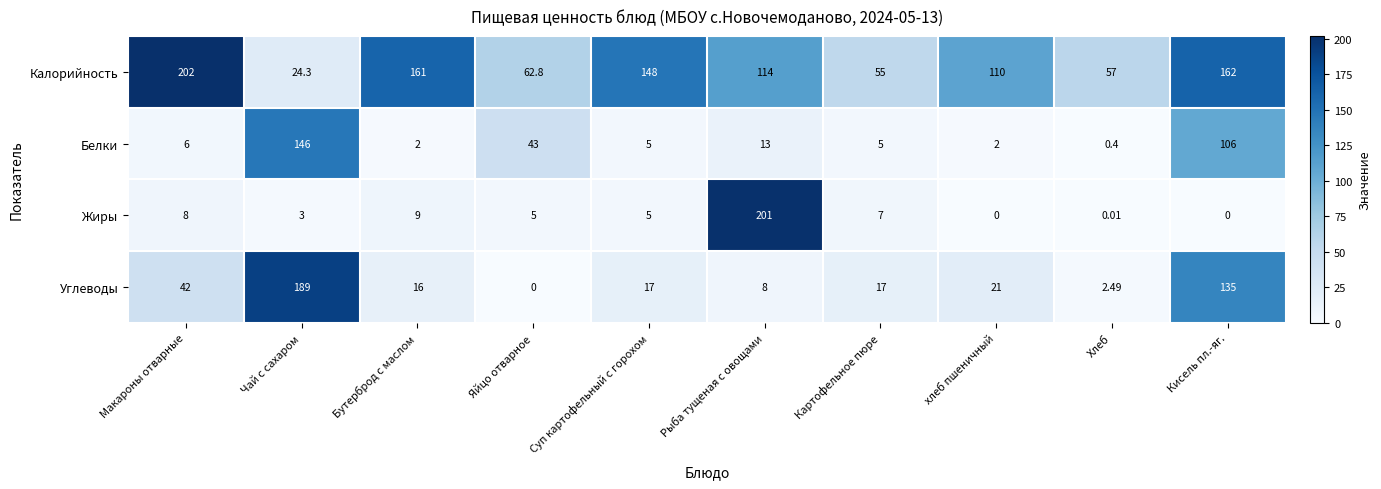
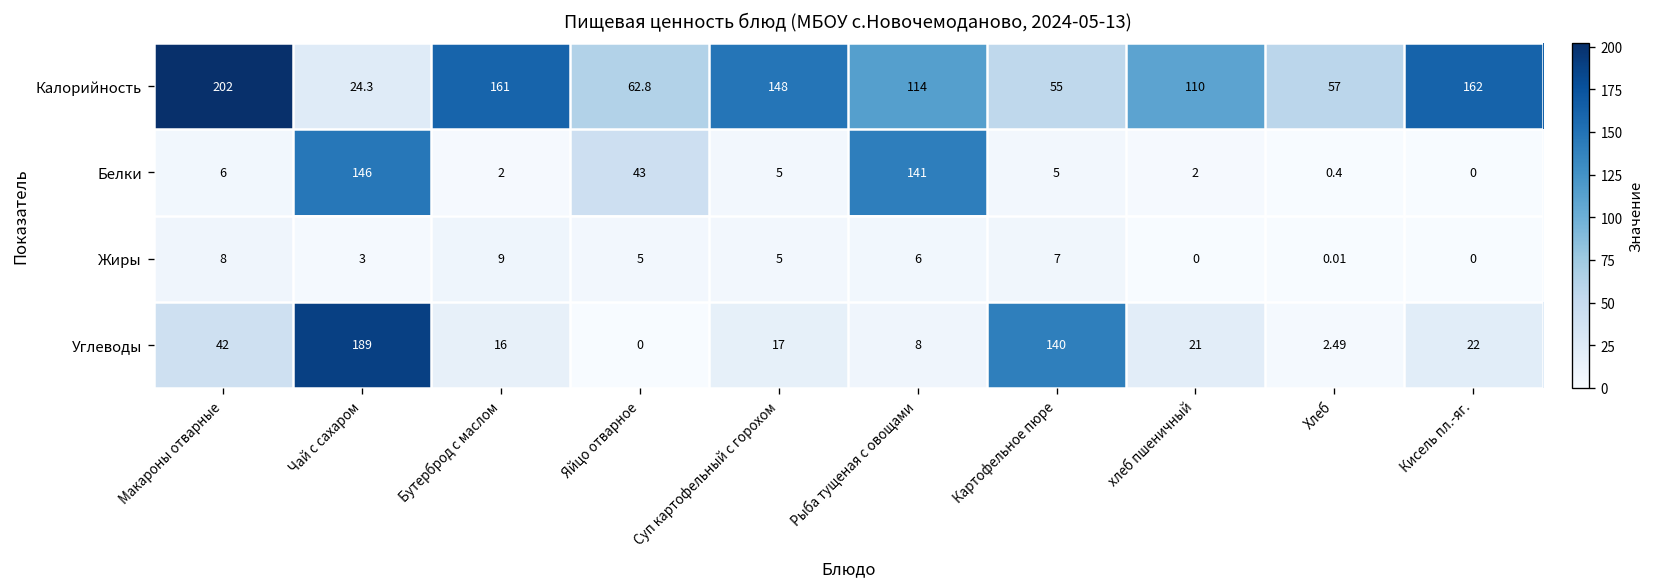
  {
    "Калорийность": {
      "Макароны отварные": 202,
      "Чай с сахаром": 24.3,
      "Бутерброд с маслом": 161,
      "Яйцо отварное": 62.8,
      "Суп картофельный с горохом": 148,
      "Рыба тущеная с овощами": 114,
      "Картофельное пюре": 55,
      "хлеб пшеничный": 110,
      "Хлеб": 57,
      "Кисель пл.-яг.": 162
    },
    "Белки": {
      "Макароны отварные": 6,
      "Чай с сахаром": 146,
      "Бутерброд с маслом": 2,
      "Яйцо отварное": 43,
      "Суп картофельный с горохом": 5,
-     "Рыба тущеная с овощами": 13,
+     "Рыба тущеная с овощами": 141,
      "Картофельное пюре": 5,
      "хлеб пшеничный": 2,
      "Хлеб": 0.4,
-     "Кисель пл.-яг.": 106
+     "Кисель пл.-яг.": 0
    },
    "Жиры": {
      "Макароны отварные": 8,
      "Чай с сахаром": 3,
      "Бутерброд с маслом": 9,
      "Яйцо отварное": 5,
      "Суп картофельный с горохом": 5,
-     "Рыба тущеная с овощами": 201,
+     "Рыба тущеная с овощами": 6,
      "Картофельное пюре": 7,
      "хлеб пшеничный": 0,
      "Хлеб": 0.01,
      "Кисель пл.-яг.": 0
    },
    "Углеводы": {
      "Макароны отварные": 42,
      "Чай с сахаром": 189,
      "Бутерброд с маслом": 16,
      "Яйцо отварное": 0,
      "Суп картофельный с горохом": 17,
      "Рыба тущеная с овощами": 8,
-     "Картофельное пюре": 17,
+     "Картофельное пюре": 140,
      "хлеб пшеничный": 21,
      "Хлеб": 2.49,
-     "Кисель пл.-яг.": 135
+     "Кисель пл.-яг.": 22
    }
  }
